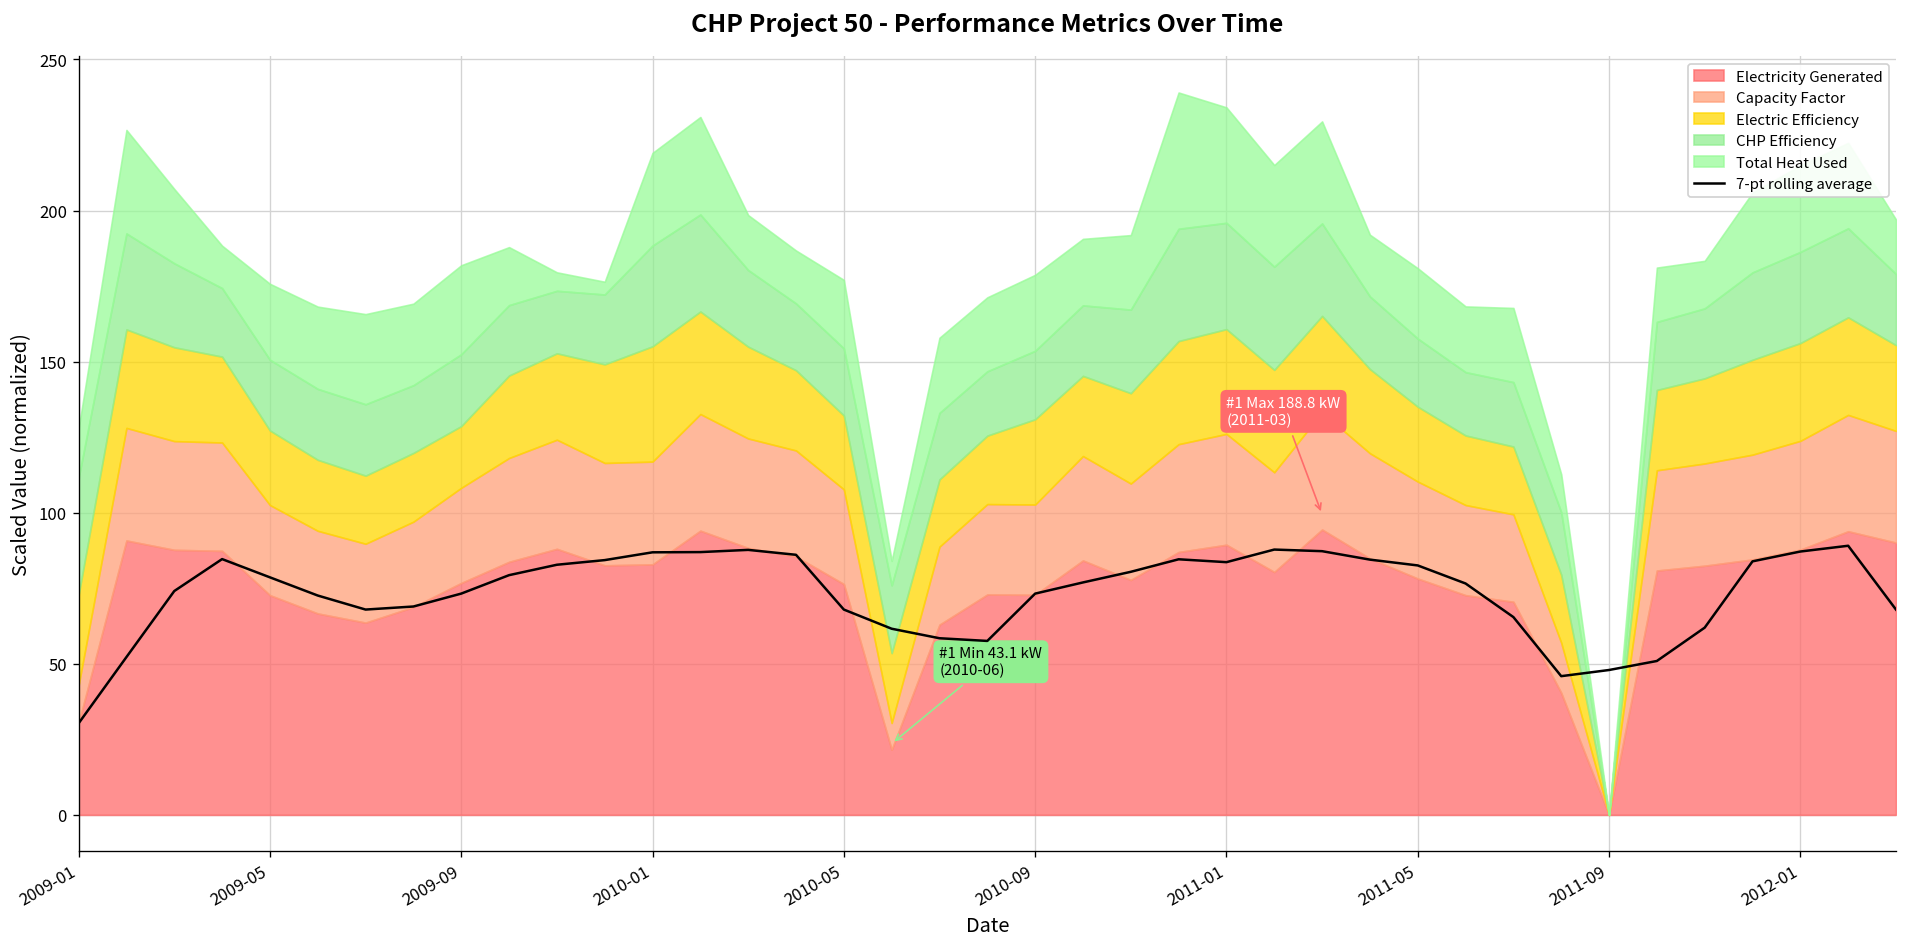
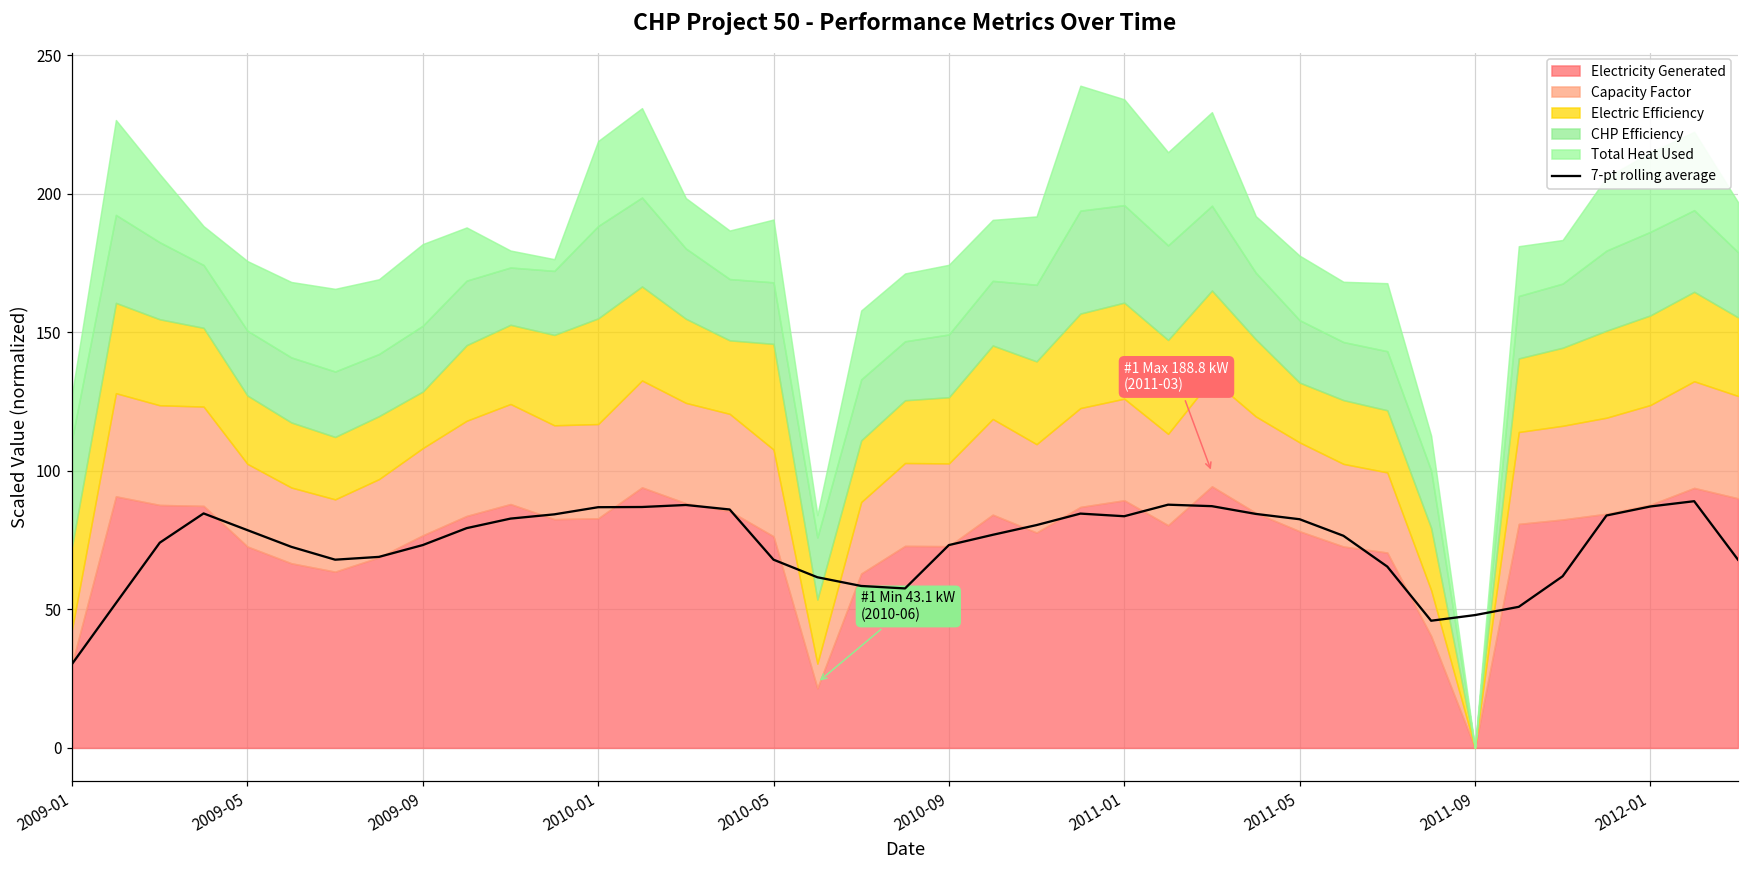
  {
    "7-pt rolling average": {
      "2009-05": 79,
      "2009-09": 73,
      "2010-01": 87,
      "2010-05": 68,
      "2011-01": 84,
      "2011-05": 83,
      "2011-09": 48
    },
    "Electric Efficiency": {
      "2009-01": 30,
      "2009-05": 25,
      "2009-09": 20,
      "2010-01": 38,
-     "2010-05": 24,
-     "2010-09": 28,
+     "2010-05": 38,
+     "2010-09": 24,
      "2011-01": 35,
-     "2011-05": 25,
+     "2011-05": 22,
      "2012-01": 32
    }
  }
